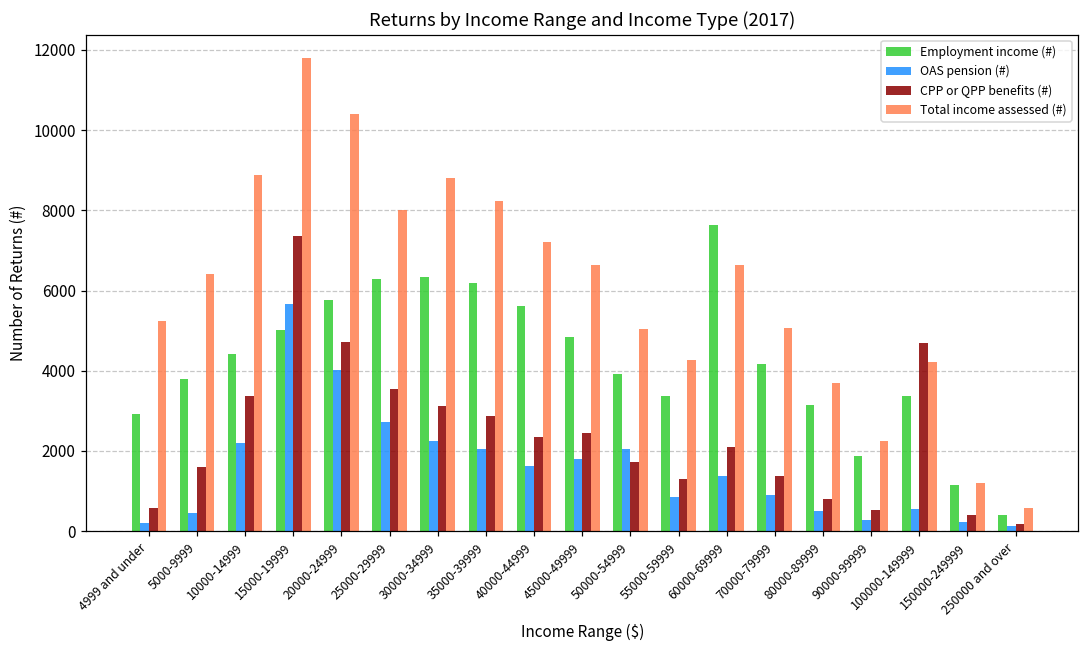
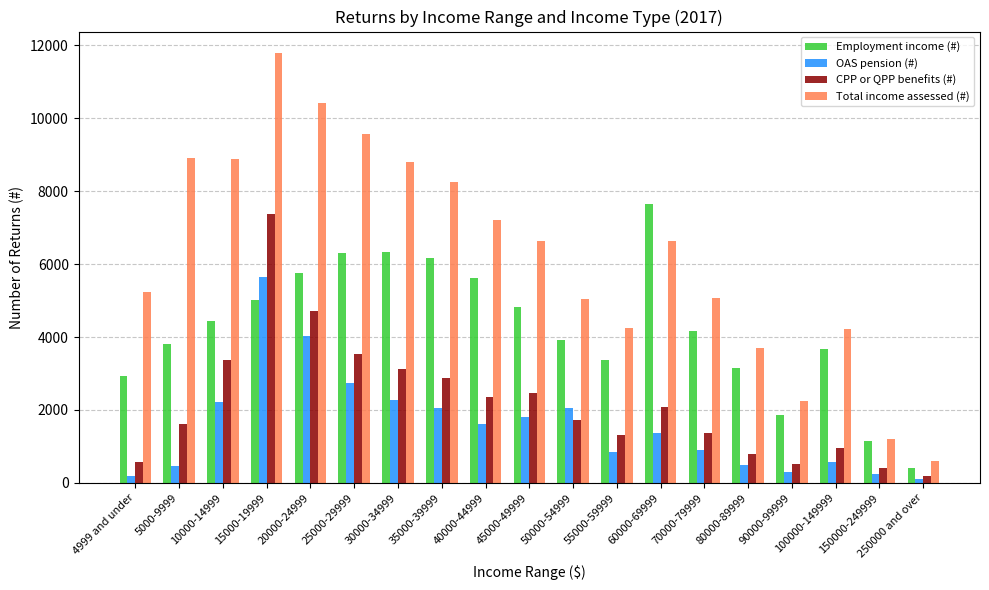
  {
    "Employment income (#)": {
      "4999 and under": 2900,
      "5000-9999": 3800,
      "10000-14999": 4400,
      "15000-19999": 5000,
      "20000-24999": 5800,
      "25000-29999": 6300,
      "30000-34999": 6300,
      "35000-39999": 6200,
      "40000-44999": 5600,
      "45000-49999": 4800,
      "50000-54999": 3900,
      "55000-59999": 3400,
      "60000-69999": 7600,
      "70000-79999": 4200,
      "80000-89999": 3200,
      "90000-99999": 1900,
-     "100000-149999": 3400,
+     "100000-149999": 3700,
      "150000-249999": 1100,
      "250000 and over": 400
    },
    "OAS pension (#)": {
      "4999 and under": 200,
      "5000-9999": 500,
      "10000-14999": 2200,
      "15000-19999": 5700,
      "20000-24999": 4000,
      "25000-29999": 2700,
      "30000-34999": 2300,
      "35000-39999": 2100,
      "40000-44999": 1600,
      "45000-49999": 1800,
      "50000-54999": 2000,
      "55000-59999": 900,
      "60000-69999": 1400,
      "70000-79999": 900,
      "80000-89999": 500,
      "90000-99999": 300,
      "100000-149999": 600,
      "150000-249999": 200,
      "250000 and over": 100
    },
    "CPP or QPP benefits (#)": {
      "4999 and under": 600,
      "5000-9999": 1600,
      "10000-14999": 3400,
      "15000-19999": 7400,
      "20000-24999": 4700,
      "25000-29999": 3500,
      "30000-34999": 3100,
      "35000-39999": 2900,
      "40000-44999": 2400,
      "45000-49999": 2500,
      "50000-54999": 1700,
      "55000-59999": 1300,
      "60000-69999": 2100,
      "70000-79999": 1400,
      "80000-89999": 800,
      "90000-99999": 500,
-     "100000-149999": 4700,
+     "100000-149999": 1000,
      "150000-249999": 400,
      "250000 and over": 200
    },
    "Total income assessed (#)": {
      "4999 and under": 5200,
-     "5000-9999": 6400,
+     "5000-9999": 8900,
      "10000-14999": 8900,
      "15000-19999": 11800,
      "20000-24999": 10400,
-     "25000-29999": 8000,
+     "25000-29999": 9600,
      "30000-34999": 8800,
      "35000-39999": 8200,
      "40000-44999": 7200,
      "45000-49999": 6600,
      "50000-54999": 5100,
      "55000-59999": 4300,
      "60000-69999": 6600,
      "70000-79999": 5100,
      "80000-89999": 3700,
      "90000-99999": 2300,
      "100000-149999": 4200,
      "150000-249999": 1200,
      "250000 and over": 600
    }
  }
